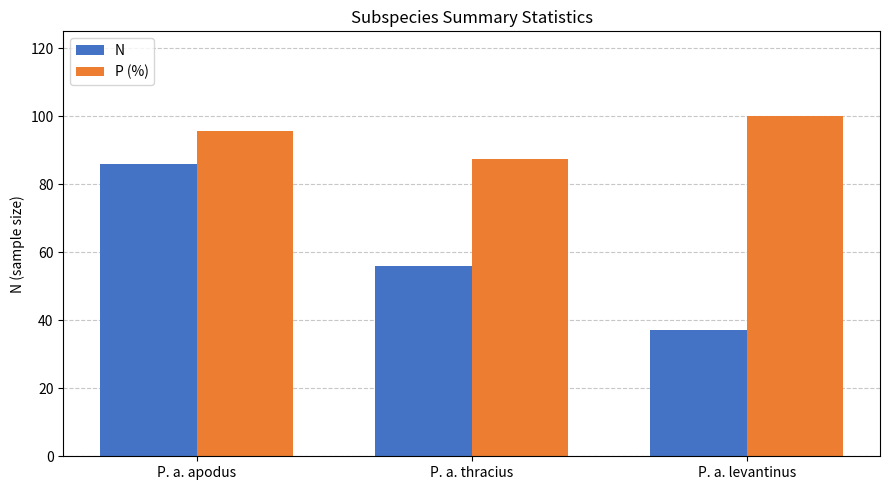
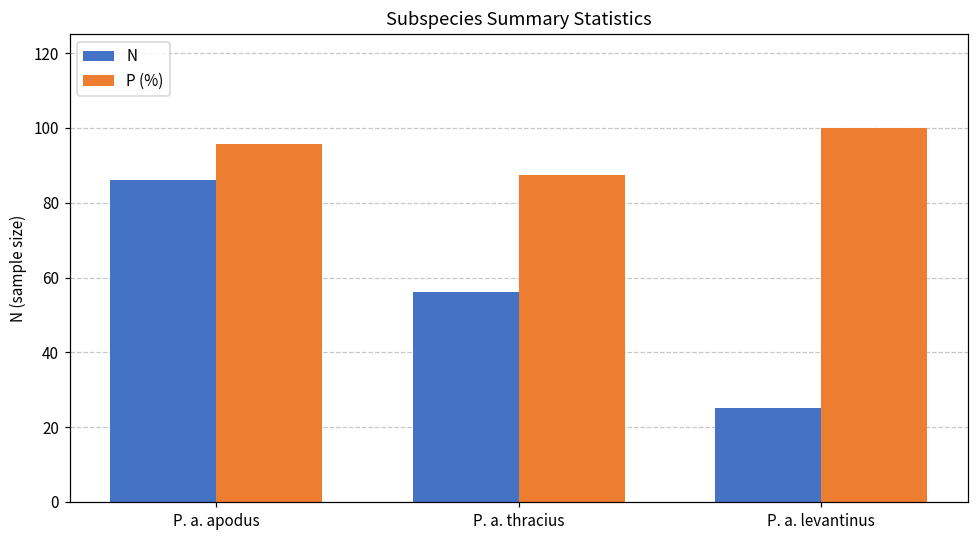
  {
    "N": {
      "P. a. apodus": 86,
      "P. a. thracius": 56,
-     "P. a. levantinus": 37
+     "P. a. levantinus": 25
    },
    "P (%)": {
      "P. a. apodus": 96,
      "P. a. thracius": 88,
      "P. a. levantinus": 100
    }
  }
